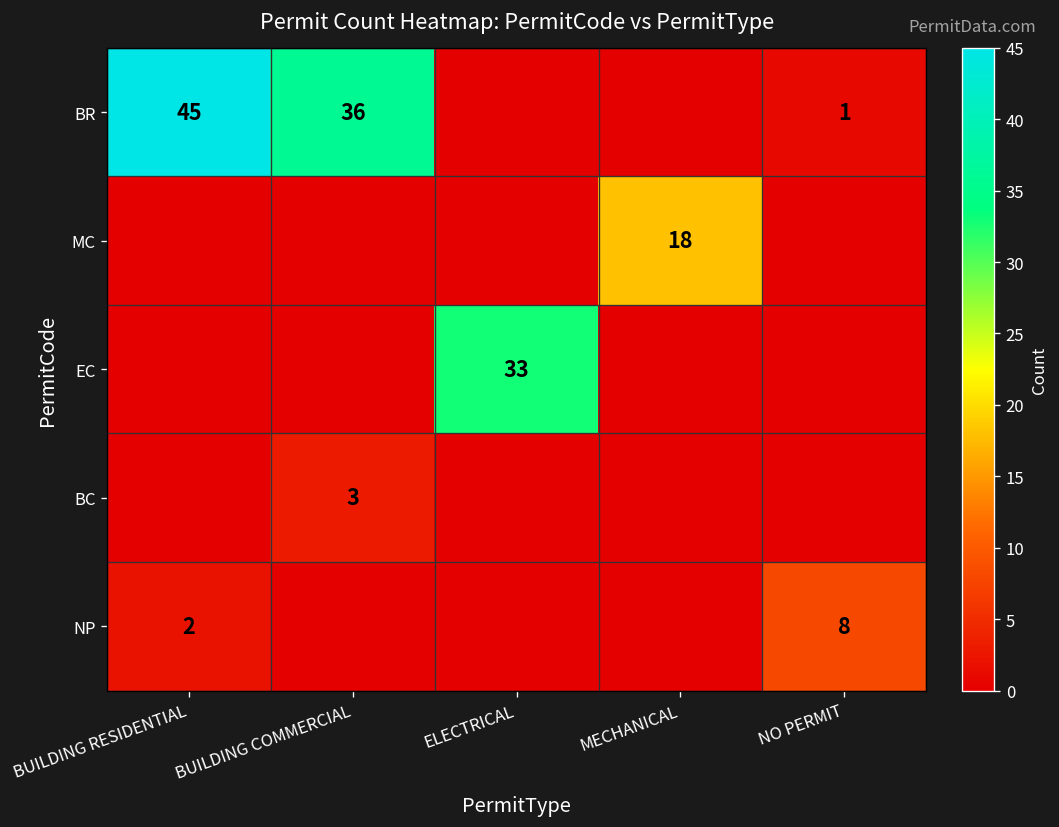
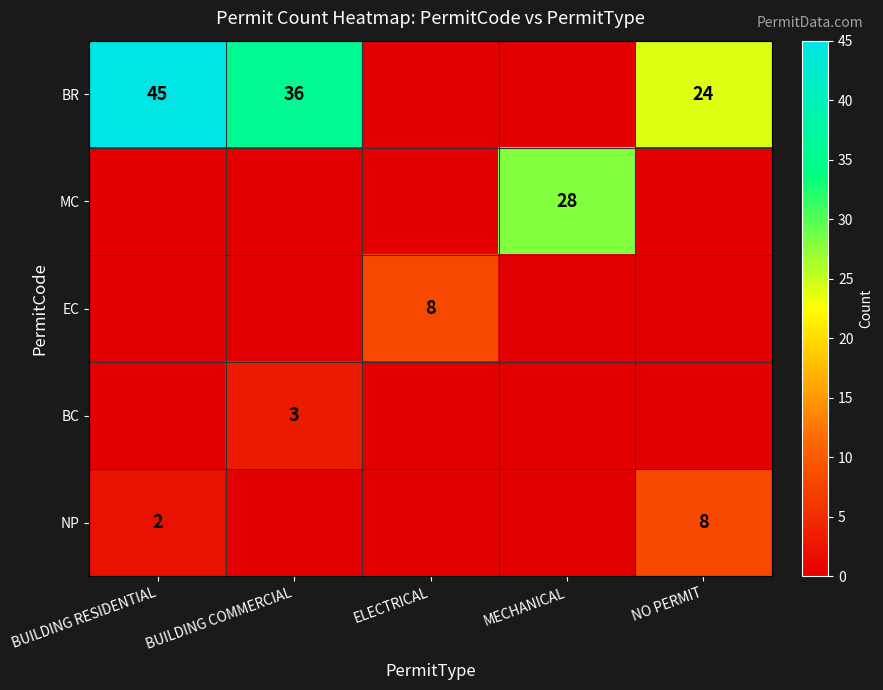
  {
    "BR": {
      "BUILDING RESIDENTIAL": 45,
      "BUILDING COMMERCIAL": 36,
-     "NO PERMIT": 1
+     "NO PERMIT": 24
    },
    "MC": {
-     "MECHANICAL": 18
+     "MECHANICAL": 28
    },
    "EC": {
-     "ELECTRICAL": 33
+     "ELECTRICAL": 8
    },
    "BC": {
      "BUILDING COMMERCIAL": 3
    },
    "NP": {
      "BUILDING RESIDENTIAL": 2,
      "NO PERMIT": 8
    }
  }
